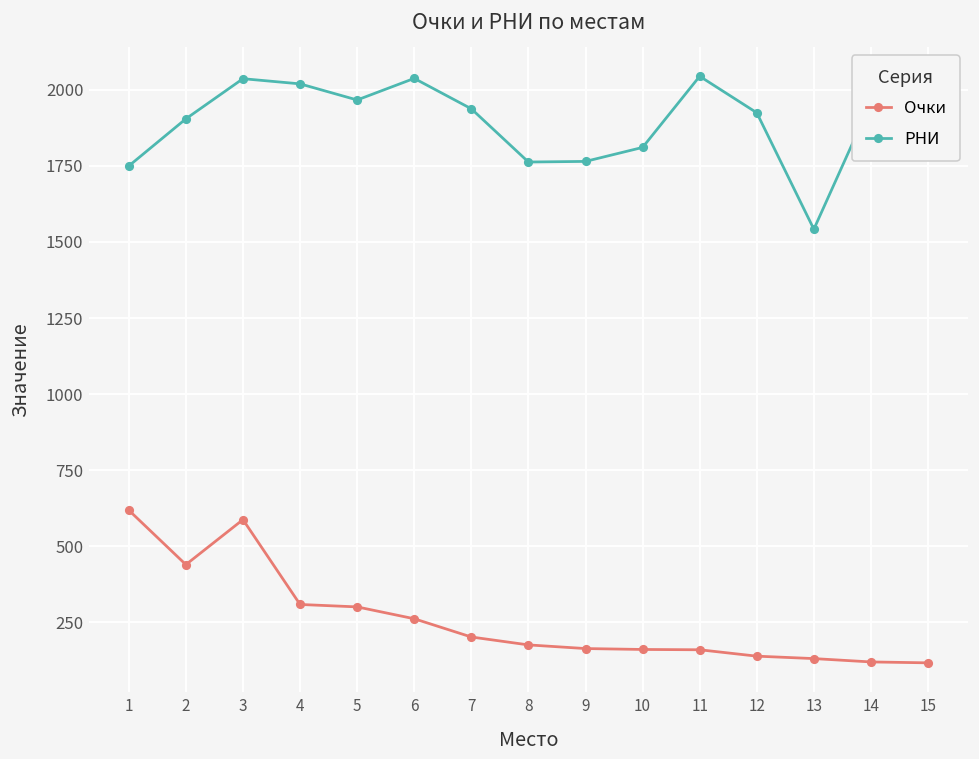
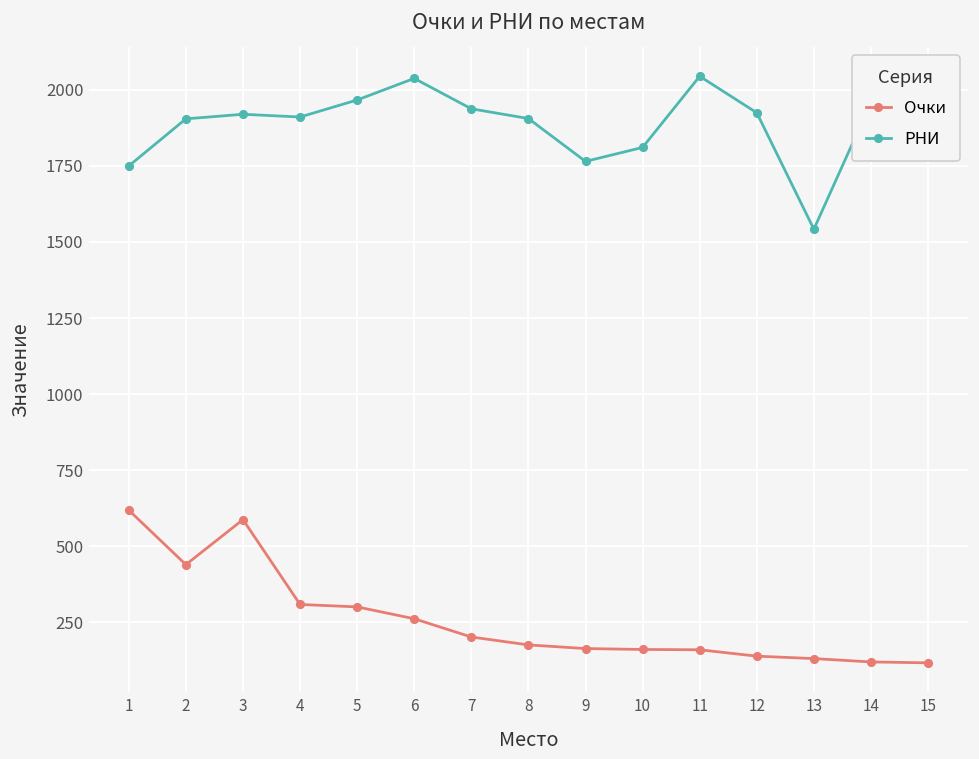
  {
    "Очки": {
      "1": 620,
      "2": 440,
      "3": 590,
      "4": 310,
      "5": 300,
      "6": 260,
      "7": 200,
      "8": 180,
      "9": 160,
      "10": 160,
      "11": 160,
      "12": 140,
      "13": 130,
      "14": 120,
      "15": 120
    },
    "РНИ": {
      "1": 1750,
      "2": 1910,
-     "3": 2040,
-     "4": 2020,
+     "3": 1920,
+     "4": 1910,
      "5": 1970,
      "6": 2040,
      "7": 1940,
-     "8": 1760,
+     "8": 1910,
      "9": 1770,
      "10": 1810,
      "11": 2050,
      "12": 1930,
      "13": 1540
    }
  }
